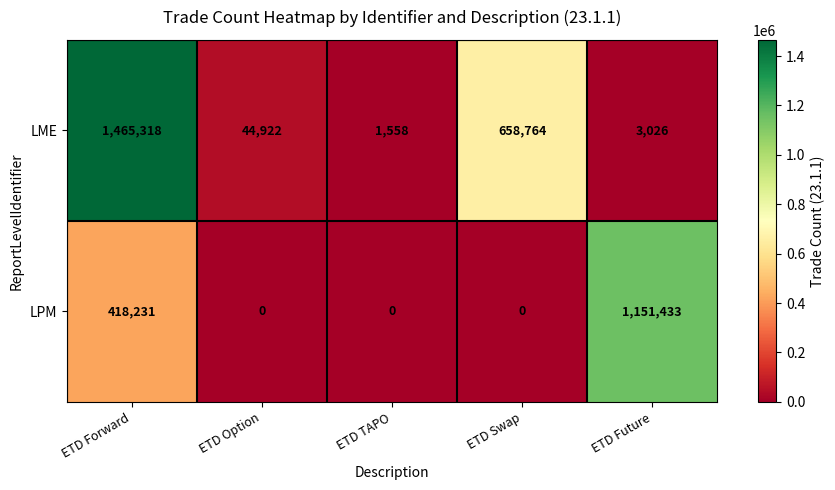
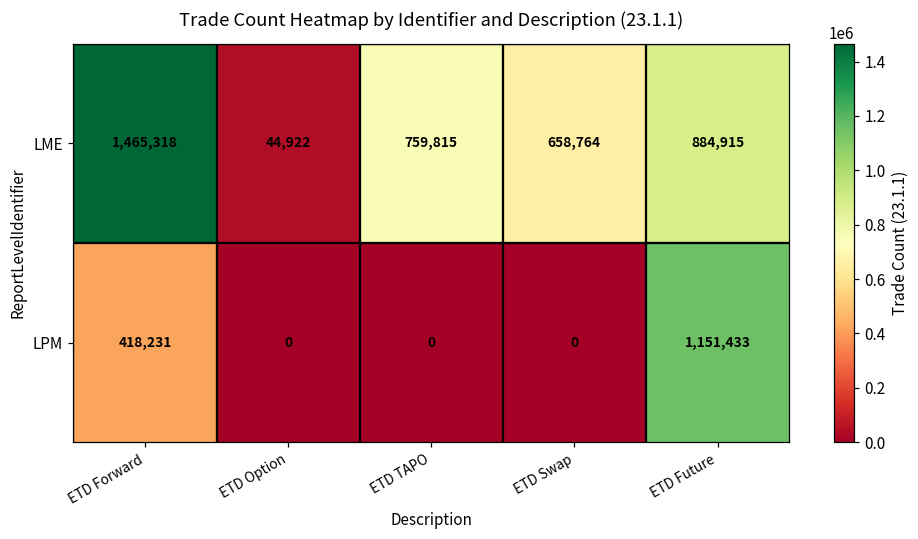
  {
    "LME": {
      "ETD Forward": "1,465,318",
      "ETD Option": "44,922",
-     "ETD TAPO": "1,558",
+     "ETD TAPO": "759,815",
      "ETD Swap": "658,764",
-     "ETD Future": "3,026"
+     "ETD Future": "884,915"
    },
    "LPM": {
      "ETD Forward": "418,231",
      "ETD Option": "0",
      "ETD TAPO": "0",
      "ETD Swap": "0",
      "ETD Future": "1,151,433"
    }
  }
